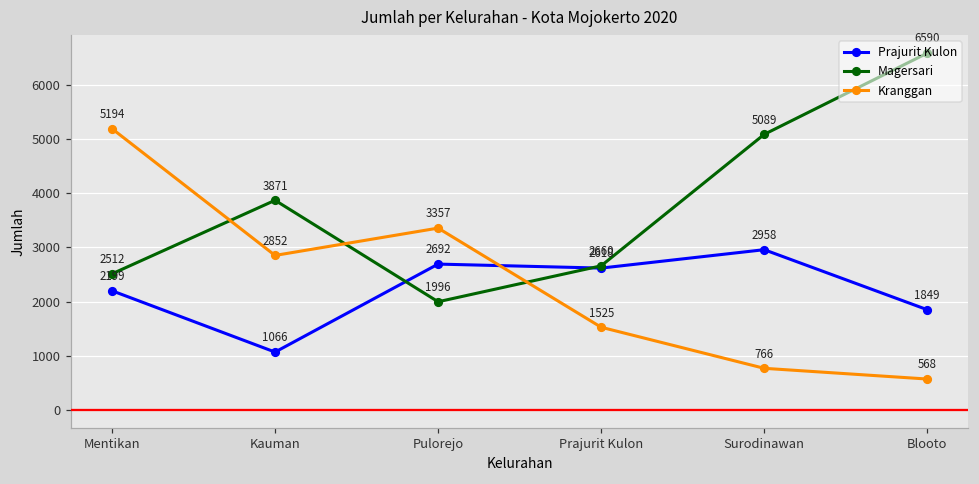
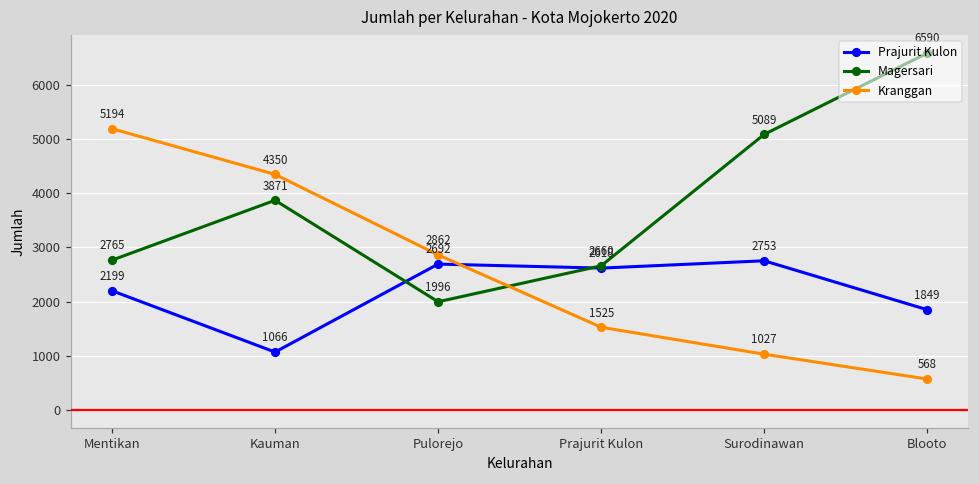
  {
    "Prajurit Kulon": {
      "Kauman": 1066,
      "Pulorejo": 2692,
-     "Surodinawan": 2958,
+     "Surodinawan": 2753,
      "Blooto": 1849
    },
    "Magersari": {
-     "Mentikan": 2512,
+     "Mentikan": 2765,
      "Kauman": 3871,
      "Pulorejo": 1996,
      "Surodinawan": 5089
    },
    "Kranggan": {
      "Mentikan": 5194,
-     "Kauman": 2852,
-     "Pulorejo": 3357,
+     "Kauman": 4350,
+     "Pulorejo": 2862,
      "Prajurit Kulon": 1525,
-     "Surodinawan": 766,
+     "Surodinawan": 1027,
      "Blooto": 568
    }
  }
